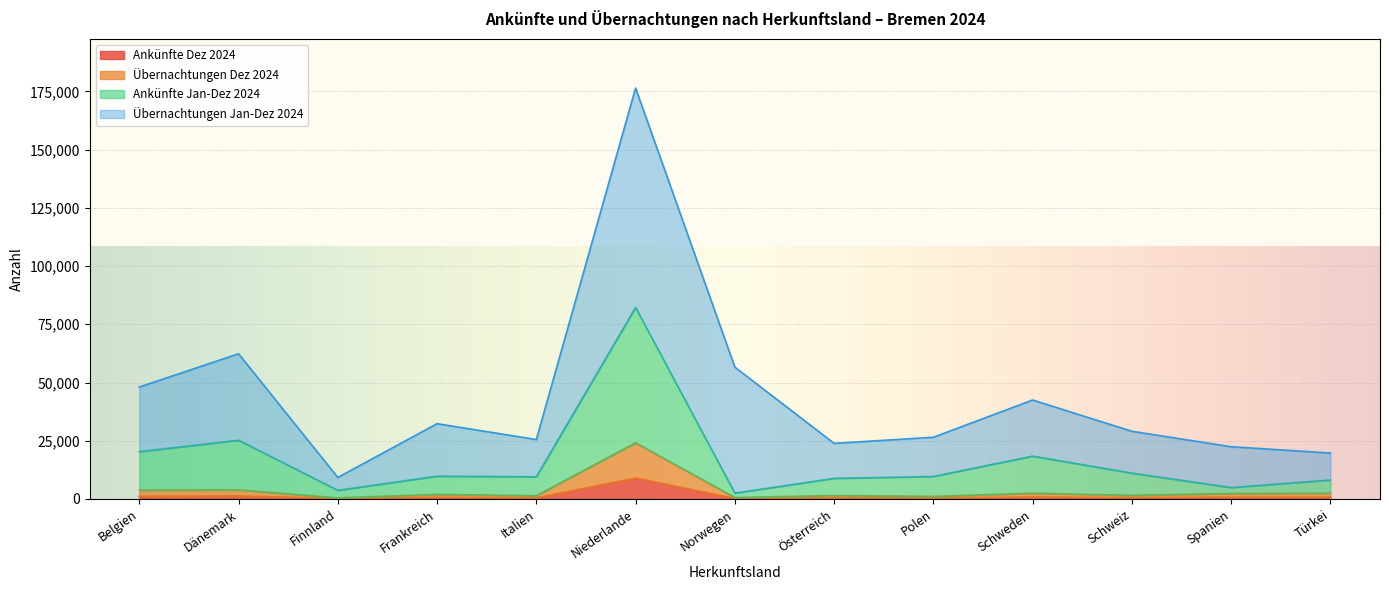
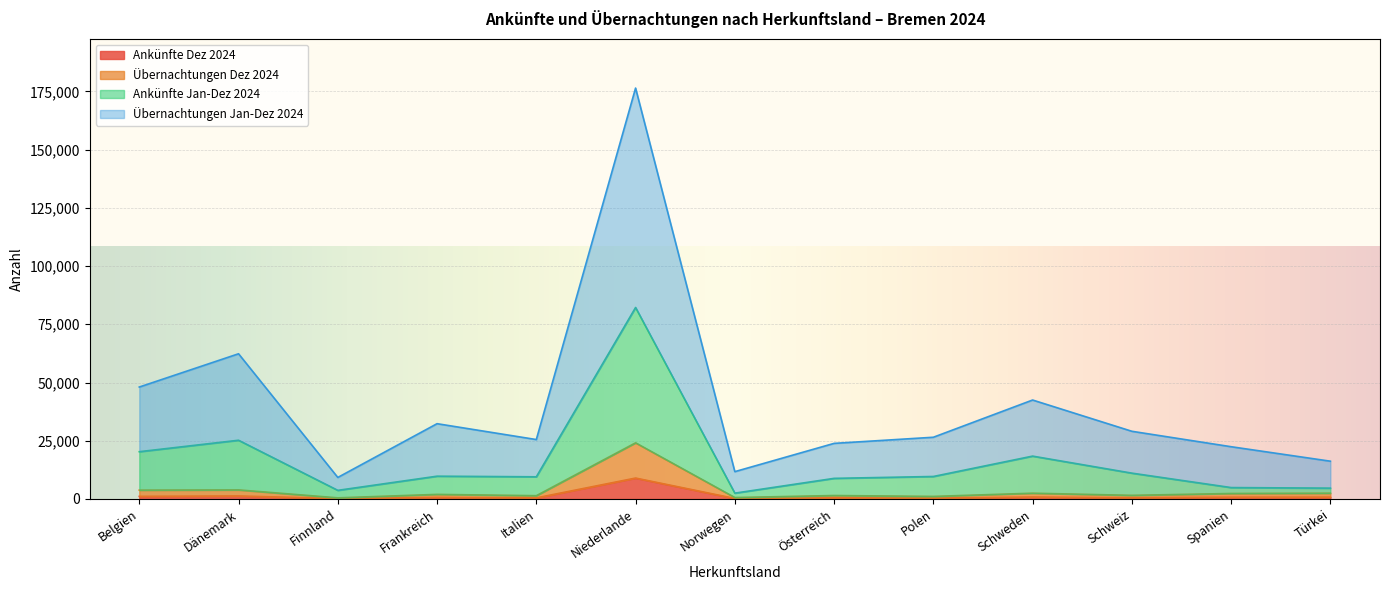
  {
    "Ankünfte Jan-Dez 2024": {
      "Belgien": "16,000",
      "Dänemark": "21,000",
      "Finnland": "3,000",
      "Frankreich": "8,000",
      "Italien": "8,000",
      "Niederlande": "58,000",
      "Norwegen": "2,000",
      "Österreich": "7,000",
      "Polen": "9,000",
      "Schweden": "16,000",
      "Schweiz": "10,000",
      "Spanien": "3,000",
-     "Türkei": "6,000"
+     "Türkei": "2,000"
    },
    "Übernachtungen Jan-Dez 2024": {
      "Belgien": "28,000",
      "Dänemark": "37,000",
      "Finnland": "6,000",
      "Frankreich": "23,000",
      "Italien": "16,000",
      "Niederlande": "94,000",
-     "Norwegen": "54,000",
+     "Norwegen": "9,000",
      "Österreich": "15,000",
      "Polen": "17,000",
      "Schweden": "24,000",
      "Schweiz": "18,000",
      "Spanien": "18,000",
      "Türkei": "12,000"
    }
  }
